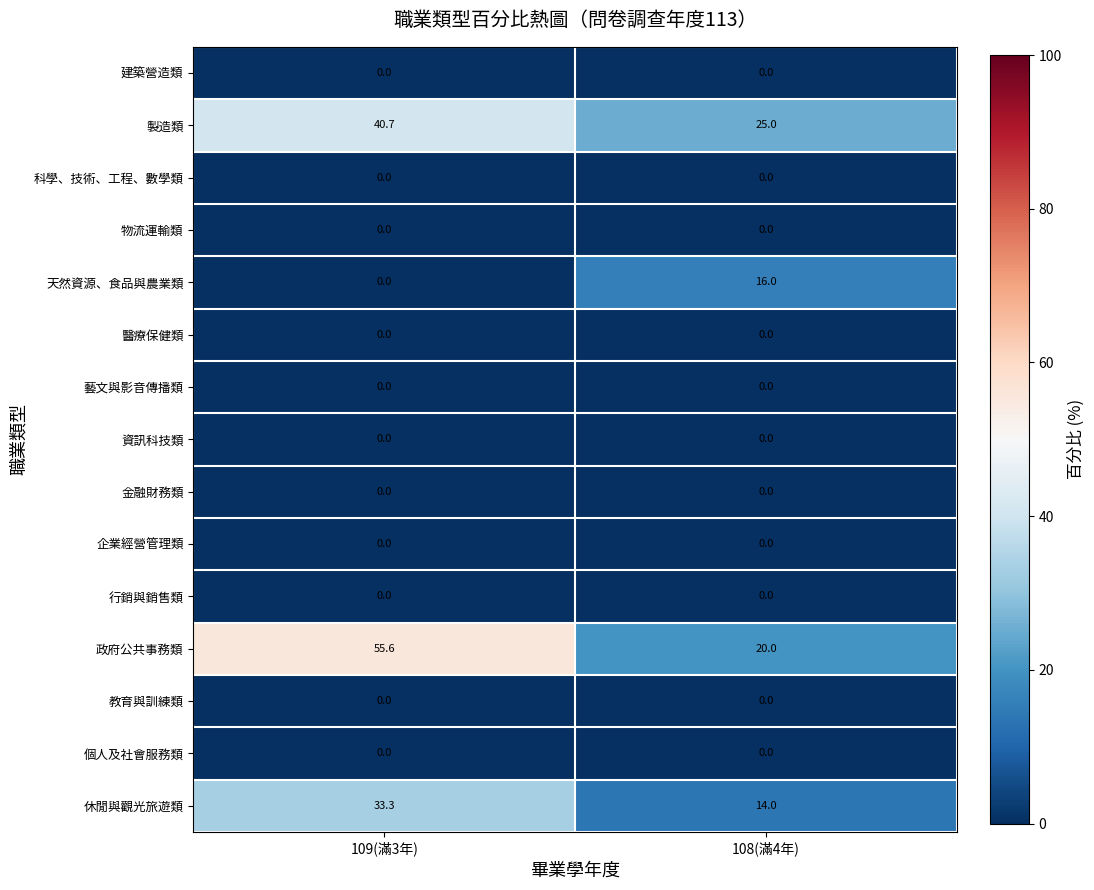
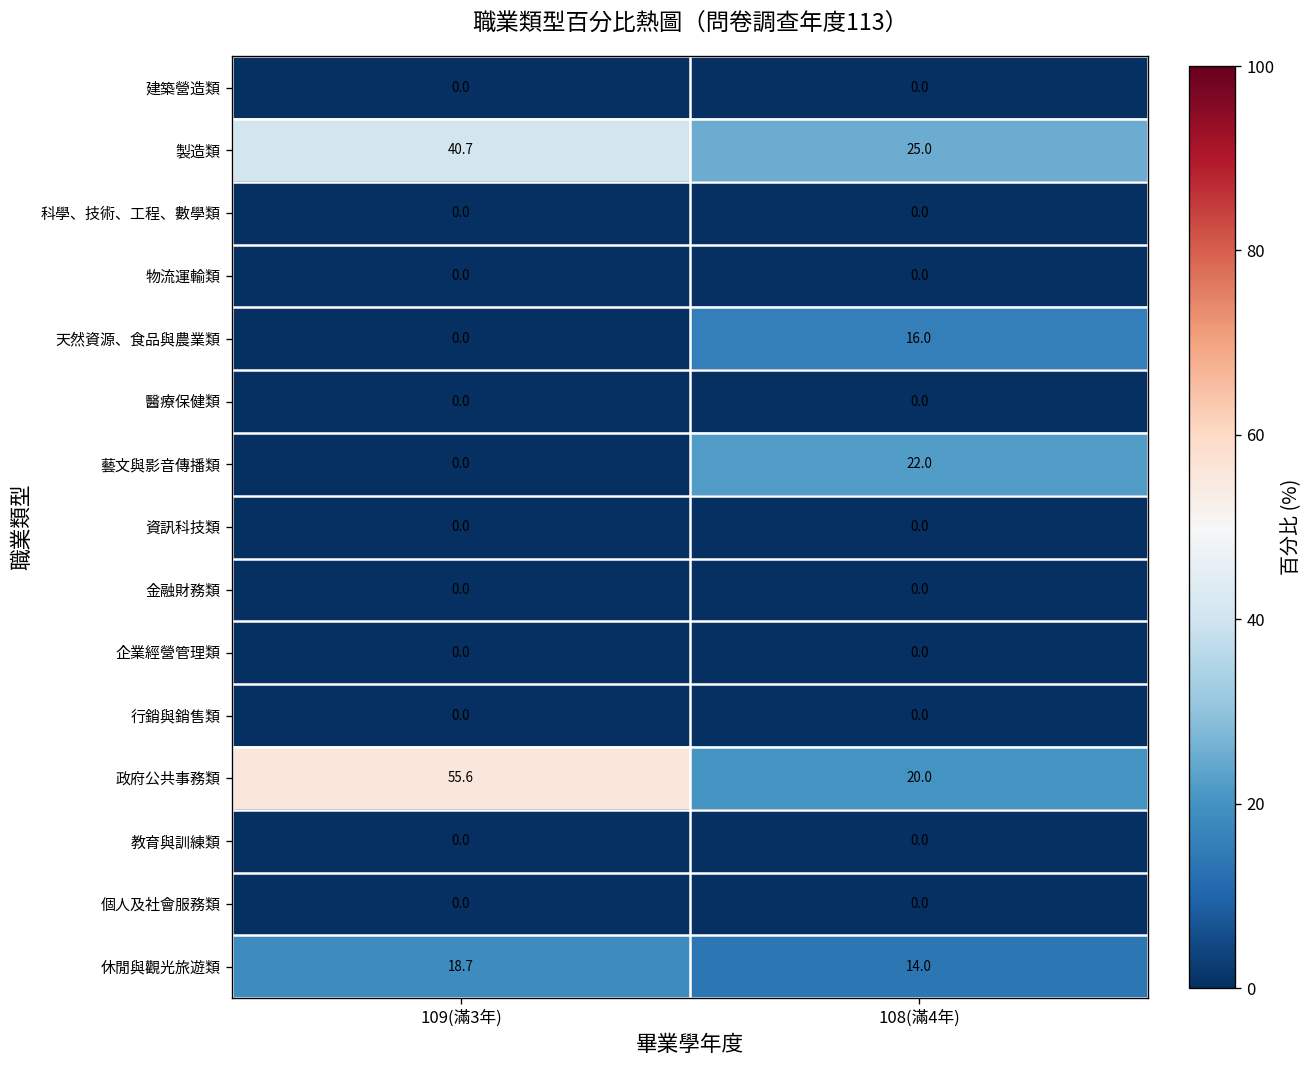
  {
    "建築營造類": {
      "109(滿3年)": 0.0,
      "108(滿4年)": 0.0
    },
    "製造類": {
      "109(滿3年)": 40.7,
      "108(滿4年)": 25.0
    },
    "科學、技術、工程、數學類": {
      "109(滿3年)": 0.0,
      "108(滿4年)": 0.0
    },
    "物流運輸類": {
      "109(滿3年)": 0.0,
      "108(滿4年)": 0.0
    },
    "天然資源、食品與農業類": {
      "109(滿3年)": 0.0,
      "108(滿4年)": 16.0
    },
    "醫療保健類": {
      "109(滿3年)": 0.0,
      "108(滿4年)": 0.0
    },
    "藝文與影音傳播類": {
      "109(滿3年)": 0.0,
-     "108(滿4年)": 0.0
+     "108(滿4年)": 22.0
    },
    "資訊科技類": {
      "109(滿3年)": 0.0,
      "108(滿4年)": 0.0
    },
    "金融財務類": {
      "109(滿3年)": 0.0,
      "108(滿4年)": 0.0
    },
    "企業經營管理類": {
      "109(滿3年)": 0.0,
      "108(滿4年)": 0.0
    },
    "行銷與銷售類": {
      "109(滿3年)": 0.0,
      "108(滿4年)": 0.0
    },
    "政府公共事務類": {
      "109(滿3年)": 55.6,
      "108(滿4年)": 20.0
    },
    "教育與訓練類": {
      "109(滿3年)": 0.0,
      "108(滿4年)": 0.0
    },
    "個人及社會服務類": {
      "109(滿3年)": 0.0,
      "108(滿4年)": 0.0
    },
    "休閒與觀光旅遊類": {
-     "109(滿3年)": 33.3,
+     "109(滿3年)": 18.7,
      "108(滿4年)": 14.0
    }
  }
